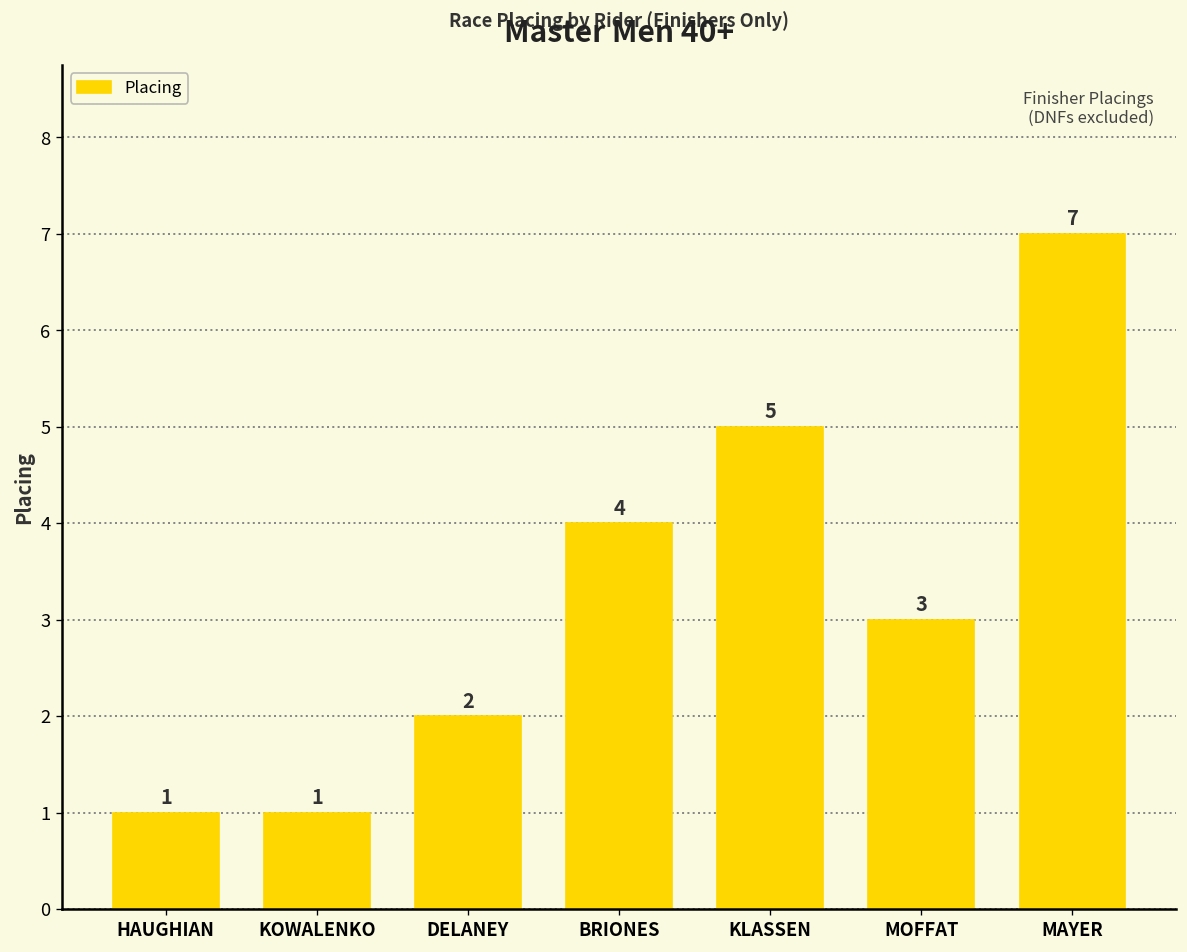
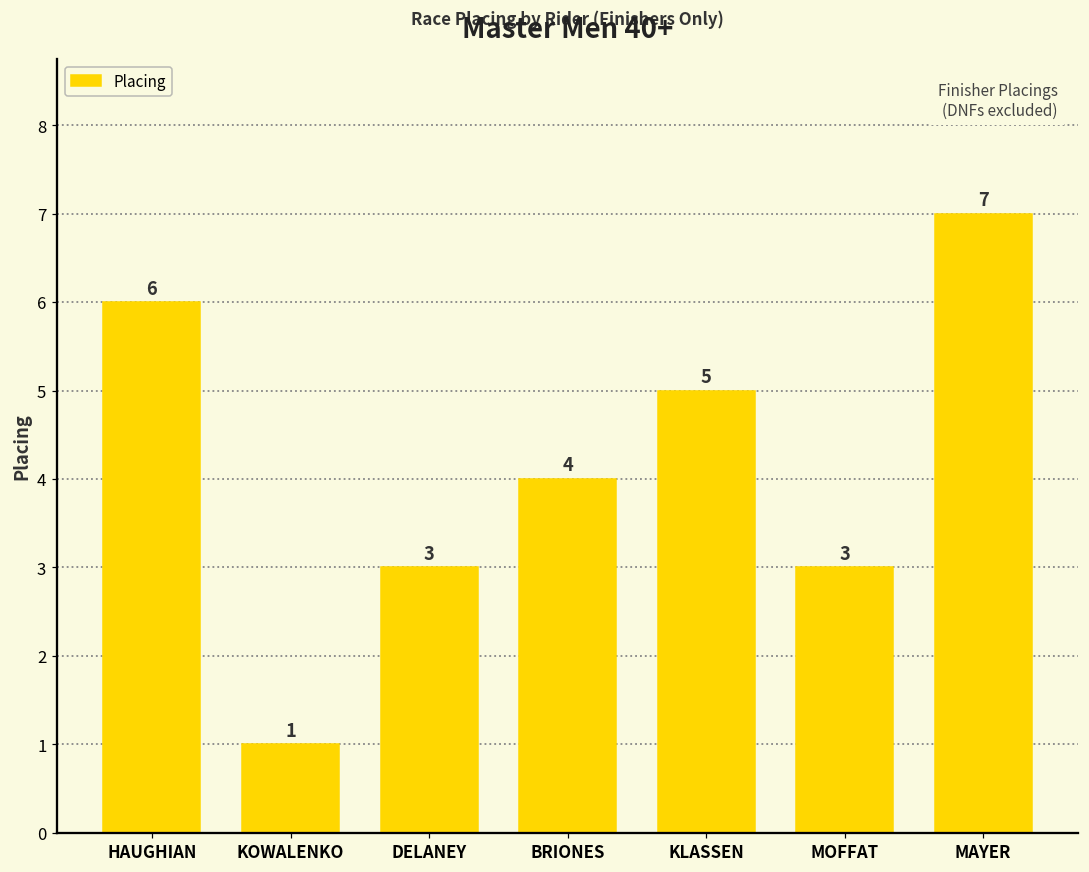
  {
-   "HAUGHIAN": 1,
+   "HAUGHIAN": 6,
    "KOWALENKO": 1,
-   "DELANEY": 2,
+   "DELANEY": 3,
    "BRIONES": 4,
    "KLASSEN": 5,
    "MOFFAT": 3,
    "MAYER": 7
  }
